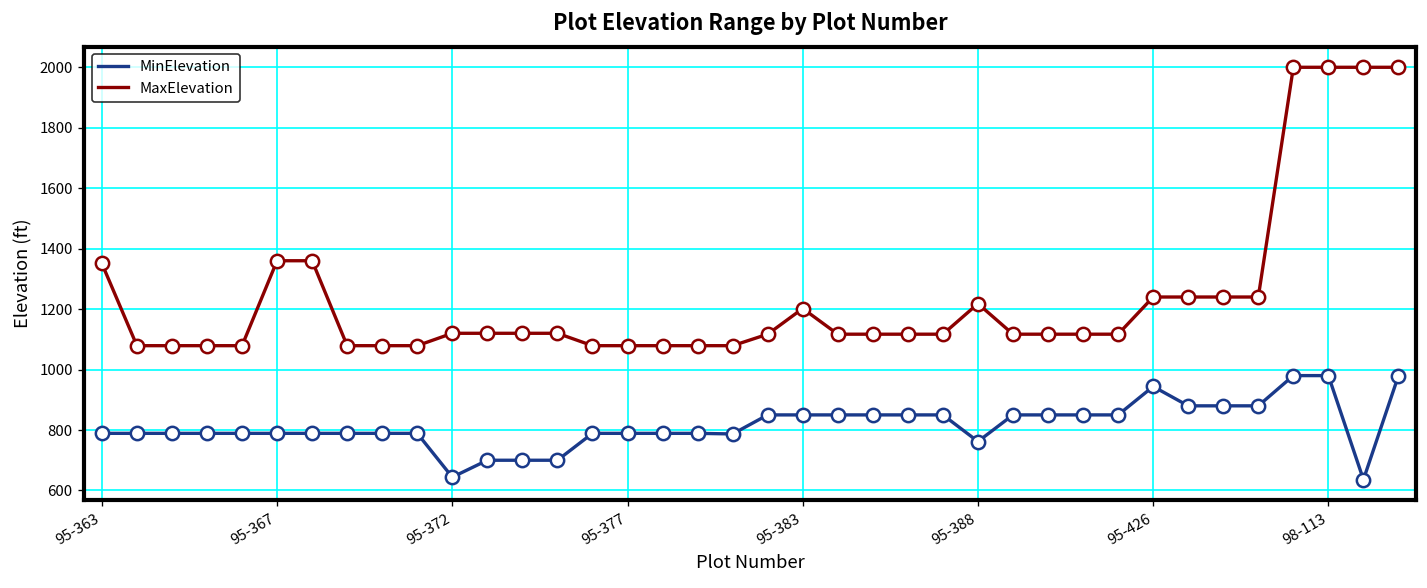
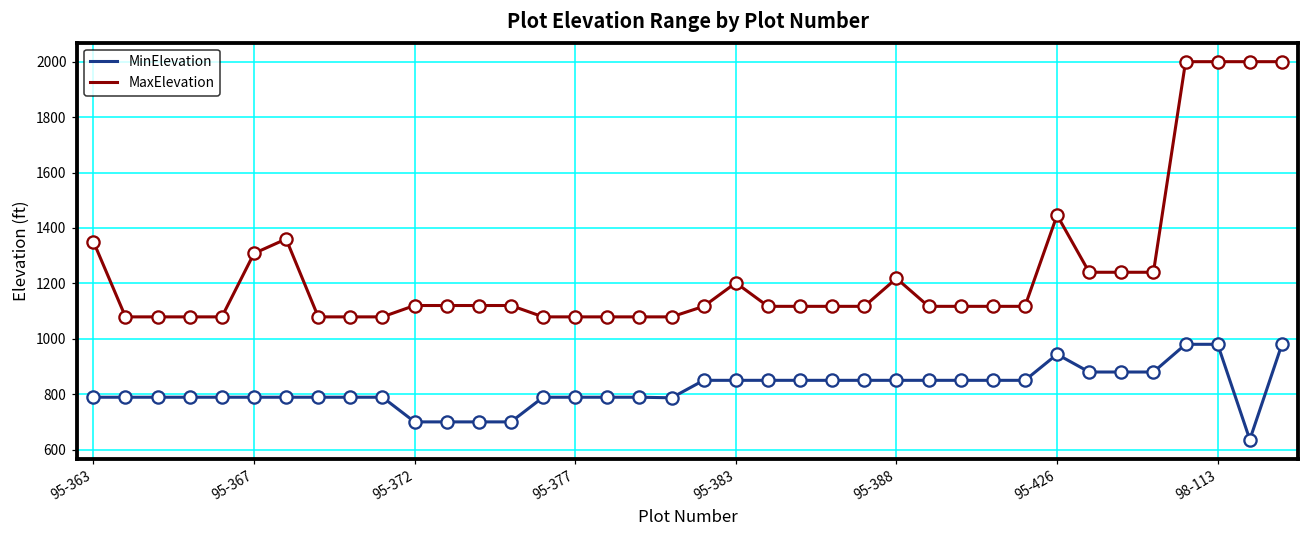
  {
    "MinElevation": {
      "95-363": 790,
      "95-367": 790,
-     "95-372": 640,
+     "95-372": 700,
      "95-377": 790,
      "95-383": 850,
-     "95-388": 760,
+     "95-388": 850,
      "95-426": 940,
      "98-113": 980
    },
    "MaxElevation": {
      "95-363": 1350,
-     "95-367": 1360,
+     "95-367": 1310,
      "95-372": 1120,
      "95-377": 1080,
      "95-383": 1200,
      "95-388": 1220,
-     "95-426": 1240,
+     "95-426": 1450,
      "98-113": 2000
    }
  }
